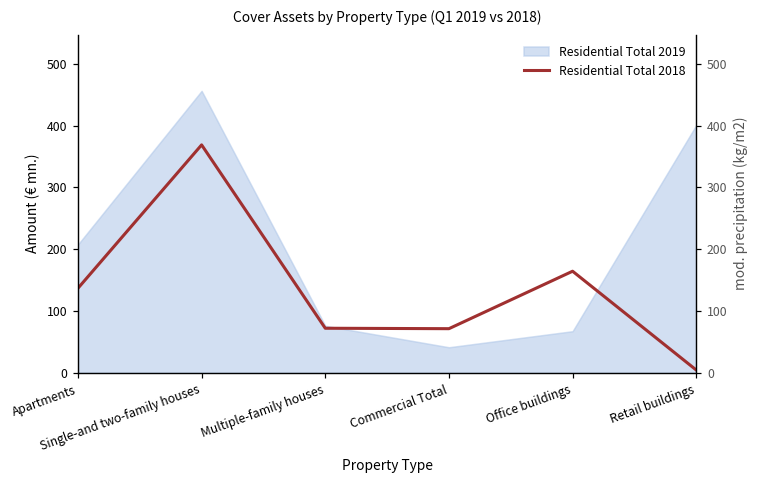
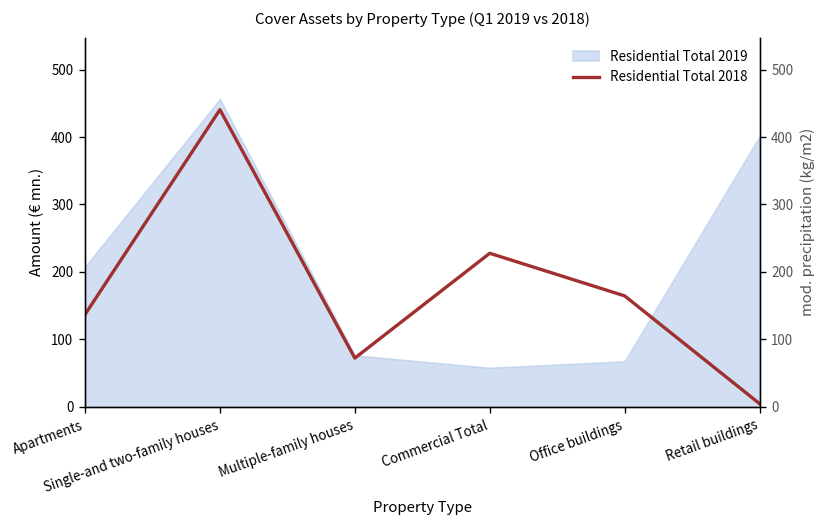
  {
    "Residential Total 2018": {
      "Apartments": 140,
-     "Single-and two-family houses": 370,
-     "Commercial Total": 70,
+     "Single-and two-family houses": 440,
+     "Commercial Total": 230,
      "Office buildings": 160,
      "Retail buildings": 0
    },
    "Residential Total 2019": {
      "Apartments": 210,
      "Single-and two-family houses": 460,
-     "Commercial Total": 40,
+     "Commercial Total": 60,
      "Office buildings": 70,
      "Retail buildings": 400
    }
  }
